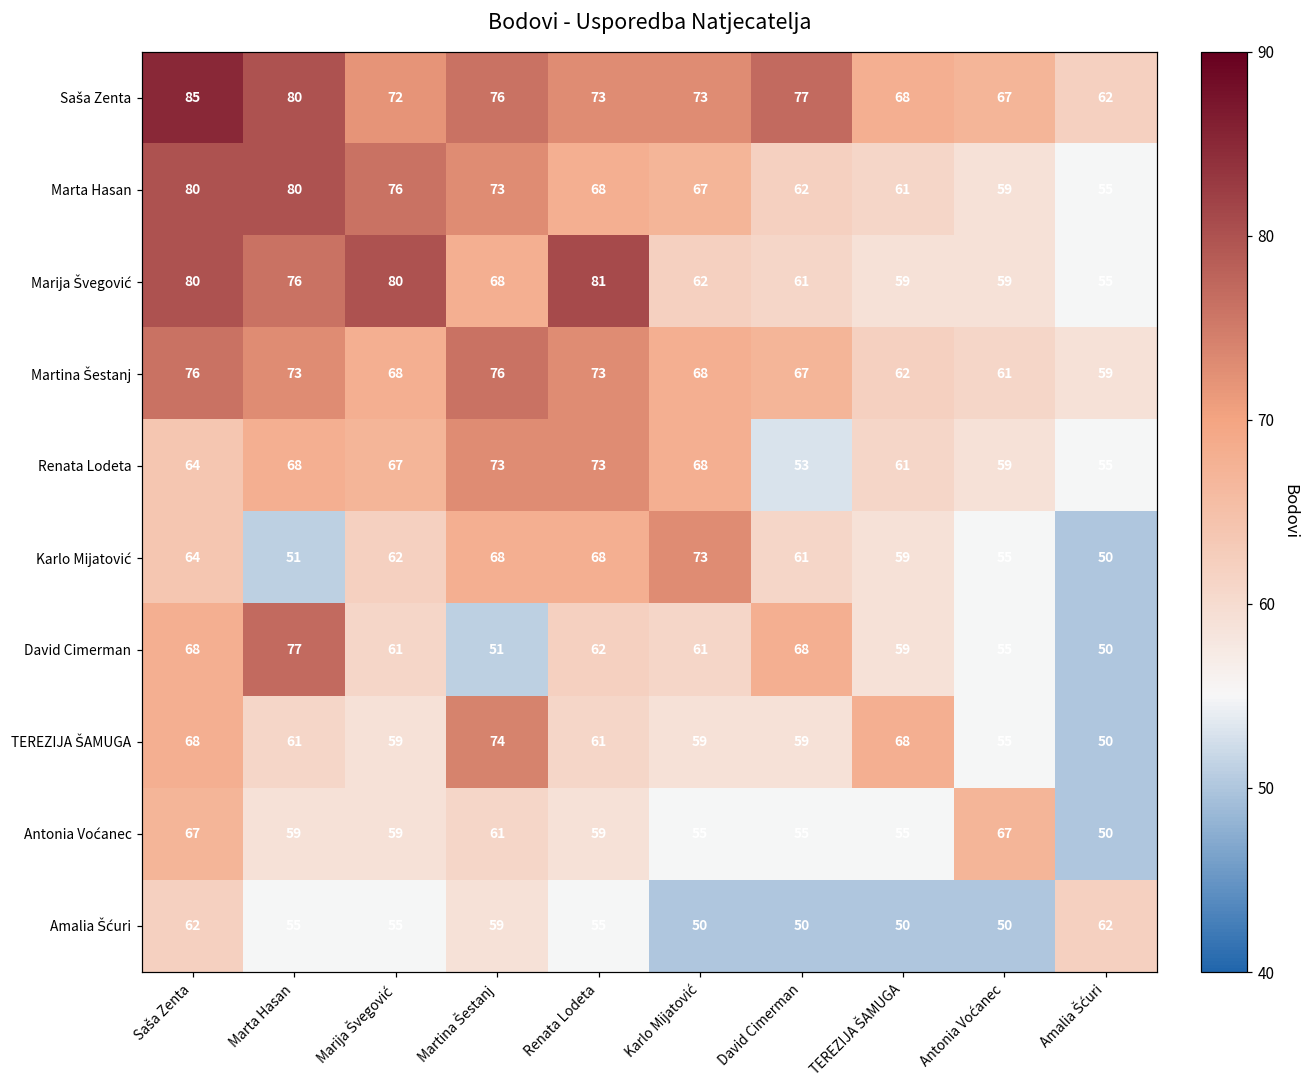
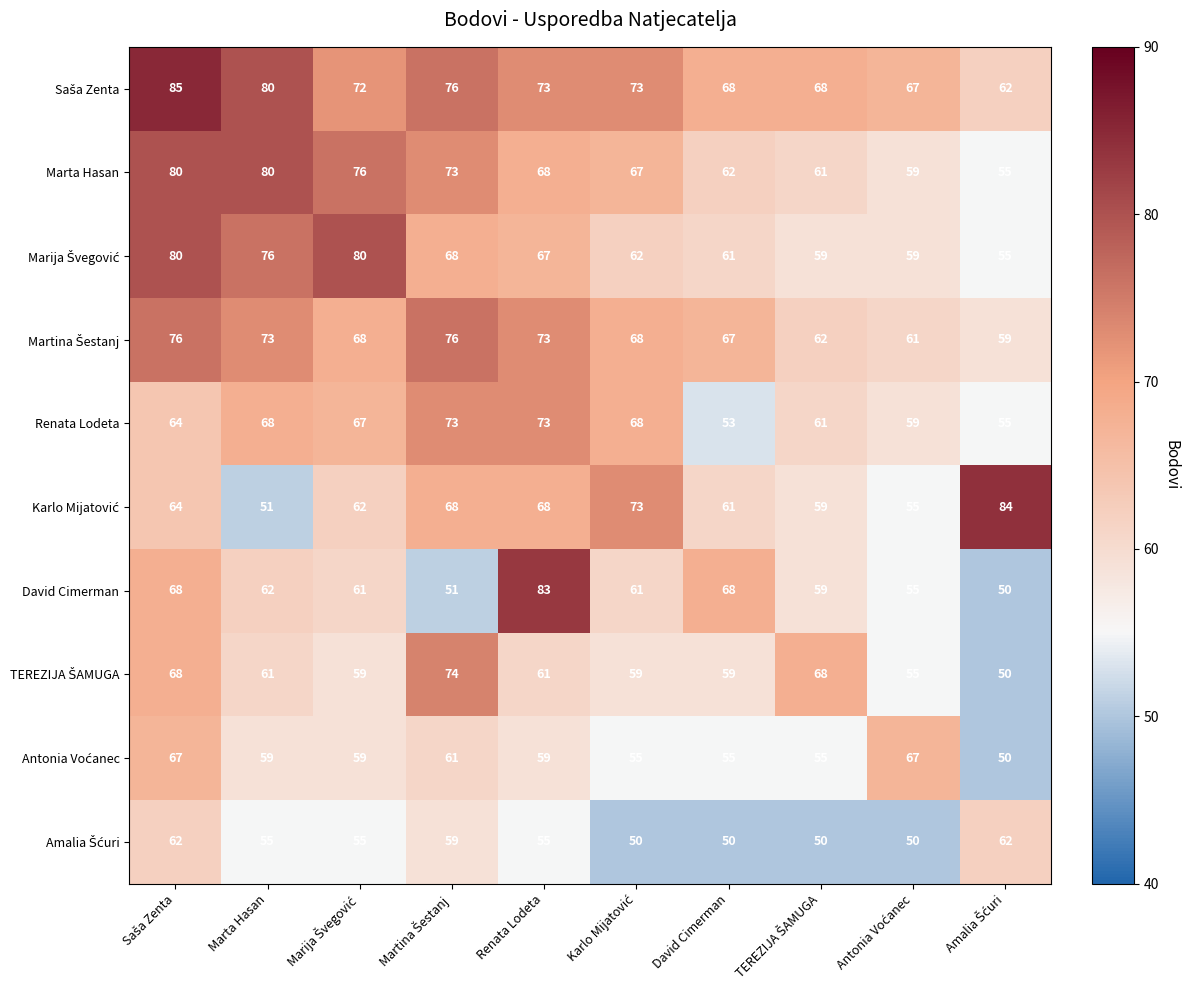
  {
    "Saša Zenta": {
      "Saša Zenta": 85,
      "Marta Hasan": 80,
      "Marija Švegović": 72,
      "Martina Šestanj": 76,
      "Renata Lodeta": 73,
      "Karlo Mijatović": 73,
-     "David Cimerman": 77,
+     "David Cimerman": 68,
      "TEREZIJA ŠAMUGA": 68,
      "Antonia Voćanec": 67,
      "Amalia Šćuri": 62
    },
    "Marta Hasan": {
      "Saša Zenta": 80,
      "Marta Hasan": 80,
      "Marija Švegović": 76,
      "Martina Šestanj": 73,
      "Renata Lodeta": 68,
      "Karlo Mijatović": 67,
      "David Cimerman": 62,
      "TEREZIJA ŠAMUGA": 61
    },
    "Marija Švegović": {
      "Saša Zenta": 80,
      "Marta Hasan": 76,
      "Marija Švegović": 80,
      "Martina Šestanj": 68,
-     "Renata Lodeta": 81,
+     "Renata Lodeta": 67,
      "Karlo Mijatović": 62,
      "David Cimerman": 61
    },
    "Martina Šestanj": {
      "Saša Zenta": 76,
      "Marta Hasan": 73,
      "Marija Švegović": 68,
      "Martina Šestanj": 76,
      "Renata Lodeta": 73,
      "Karlo Mijatović": 68,
      "David Cimerman": 67,
      "TEREZIJA ŠAMUGA": 62,
      "Antonia Voćanec": 61
    },
    "Renata Lodeta": {
      "Saša Zenta": 64,
      "Marta Hasan": 68,
      "Marija Švegović": 67,
      "Martina Šestanj": 73,
      "Renata Lodeta": 73,
      "Karlo Mijatović": 68,
      "TEREZIJA ŠAMUGA": 61
    },
    "Karlo Mijatović": {
      "Saša Zenta": 64,
      "Marta Hasan": 51,
      "Marija Švegović": 62,
      "Martina Šestanj": 68,
      "Renata Lodeta": 68,
      "Karlo Mijatović": 73,
      "David Cimerman": 61,
-     "Amalia Šćuri": 50
+     "Amalia Šćuri": 84
    },
    "David Cimerman": {
      "Saša Zenta": 68,
-     "Marta Hasan": 77,
+     "Marta Hasan": 62,
      "Marija Švegović": 61,
      "Martina Šestanj": 51,
-     "Renata Lodeta": 62,
+     "Renata Lodeta": 83,
      "Karlo Mijatović": 61,
      "David Cimerman": 68,
      "Amalia Šćuri": 50
    },
    "TEREZIJA ŠAMUGA": {
      "Saša Zenta": 68,
      "Marta Hasan": 61,
      "Martina Šestanj": 74,
      "Renata Lodeta": 61,
      "TEREZIJA ŠAMUGA": 68,
      "Amalia Šćuri": 50
    },
    "Antonia Voćanec": {
      "Saša Zenta": 67,
      "Martina Šestanj": 61,
      "Antonia Voćanec": 67,
      "Amalia Šćuri": 50
    },
    "Amalia Šćuri": {
      "Saša Zenta": 62,
      "Karlo Mijatović": 50,
      "David Cimerman": 50,
      "TEREZIJA ŠAMUGA": 50,
      "Antonia Voćanec": 50,
      "Amalia Šćuri": 62
    }
  }
